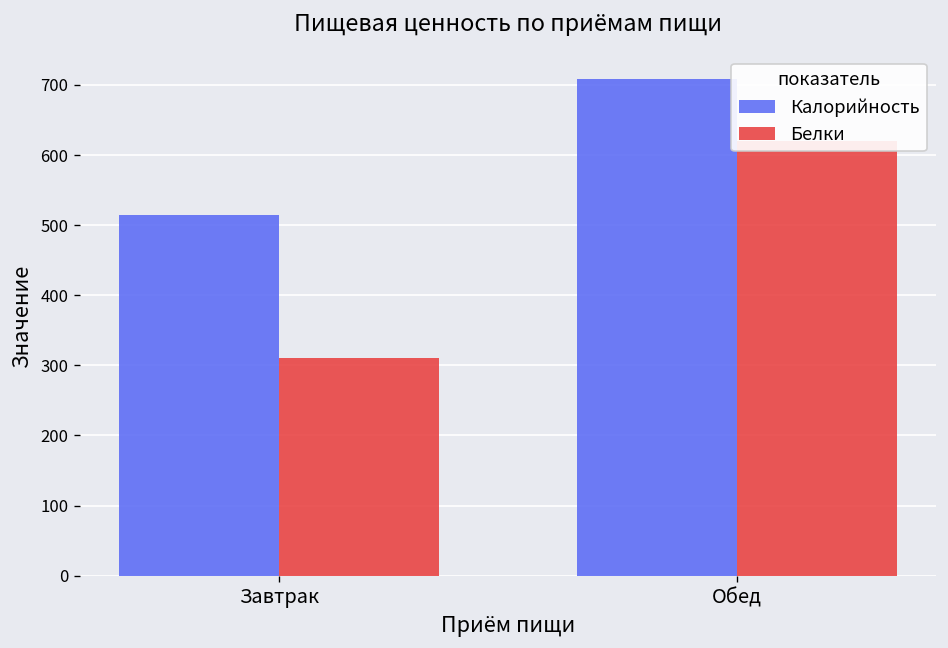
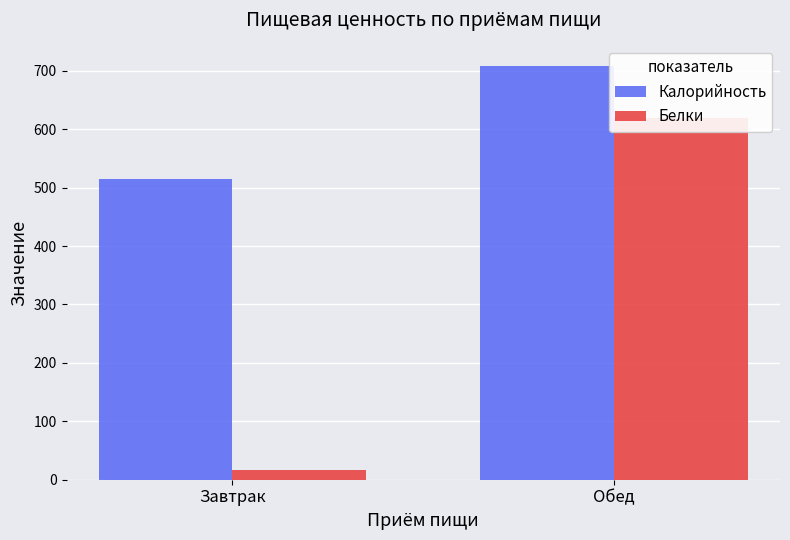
  {
    "Калорийность": {
      "Завтрак": 510,
      "Обед": 710
    },
    "Белки": {
-     "Завтрак": 310
+     "Завтрак": 20
    }
  }
